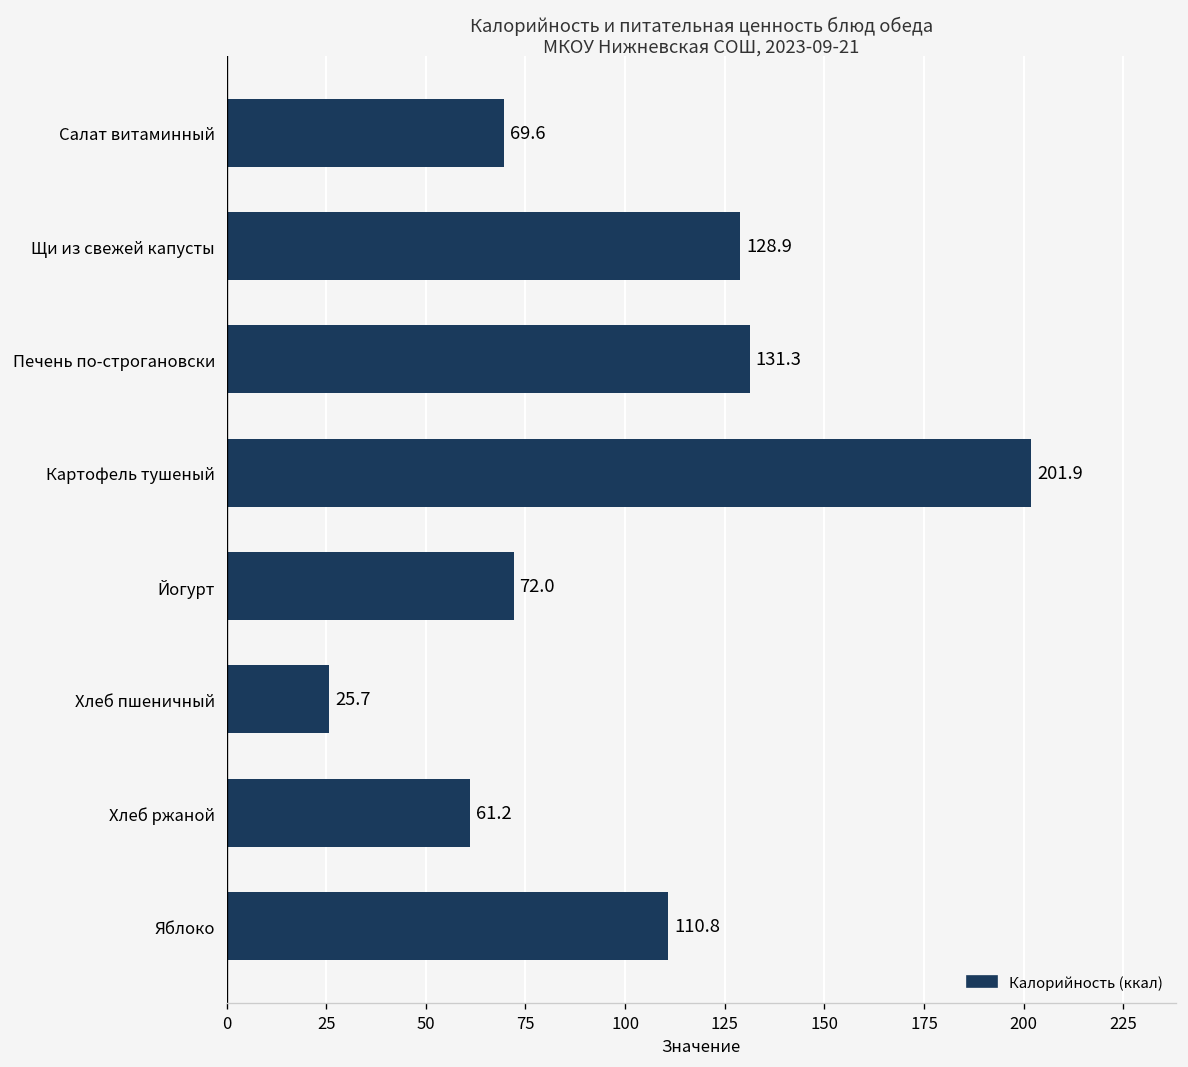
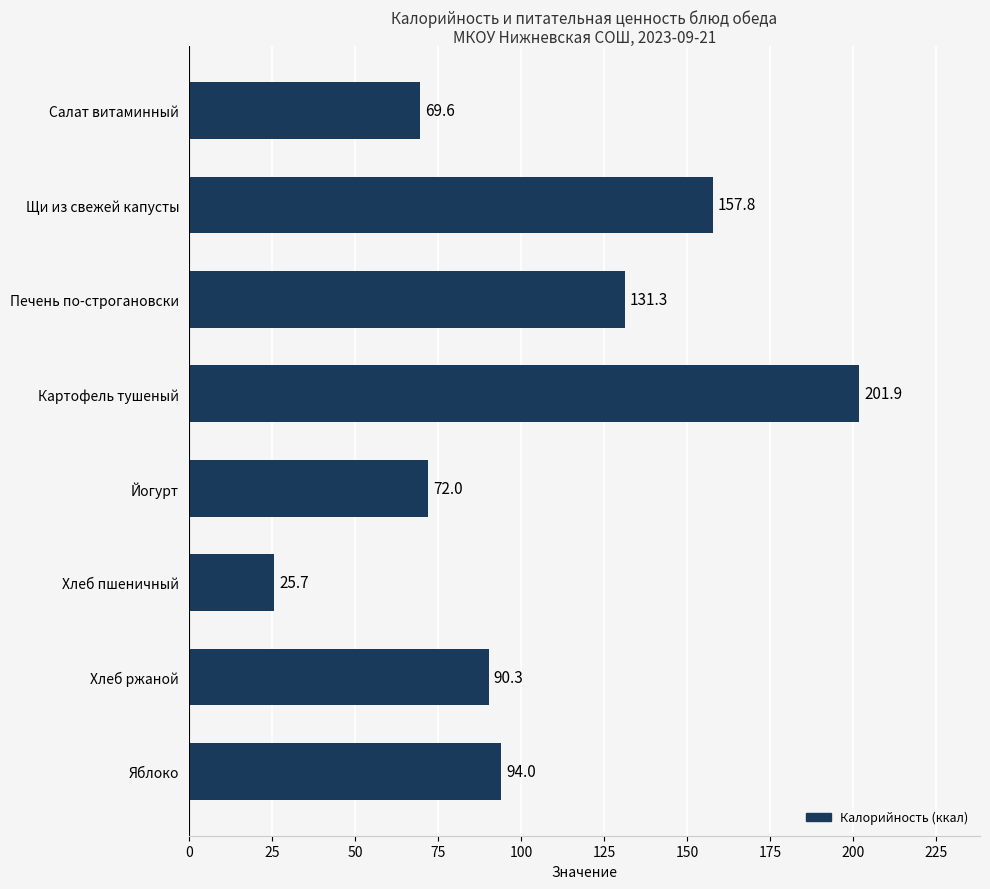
  {
    "Салат витаминный": 69.6,
-   "Щи из свежей капусты": 128.9,
+   "Щи из свежей капусты": 157.8,
    "Печень по-строгановски": 131.3,
    "Картофель тушеный": 201.9,
    "Йогурт": 72.0,
    "Хлеб пшеничный": 25.7,
-   "Хлеб ржаной": 61.2,
-   "Яблоко": 110.8
+   "Хлеб ржаной": 90.3,
+   "Яблоко": 94.0
  }
